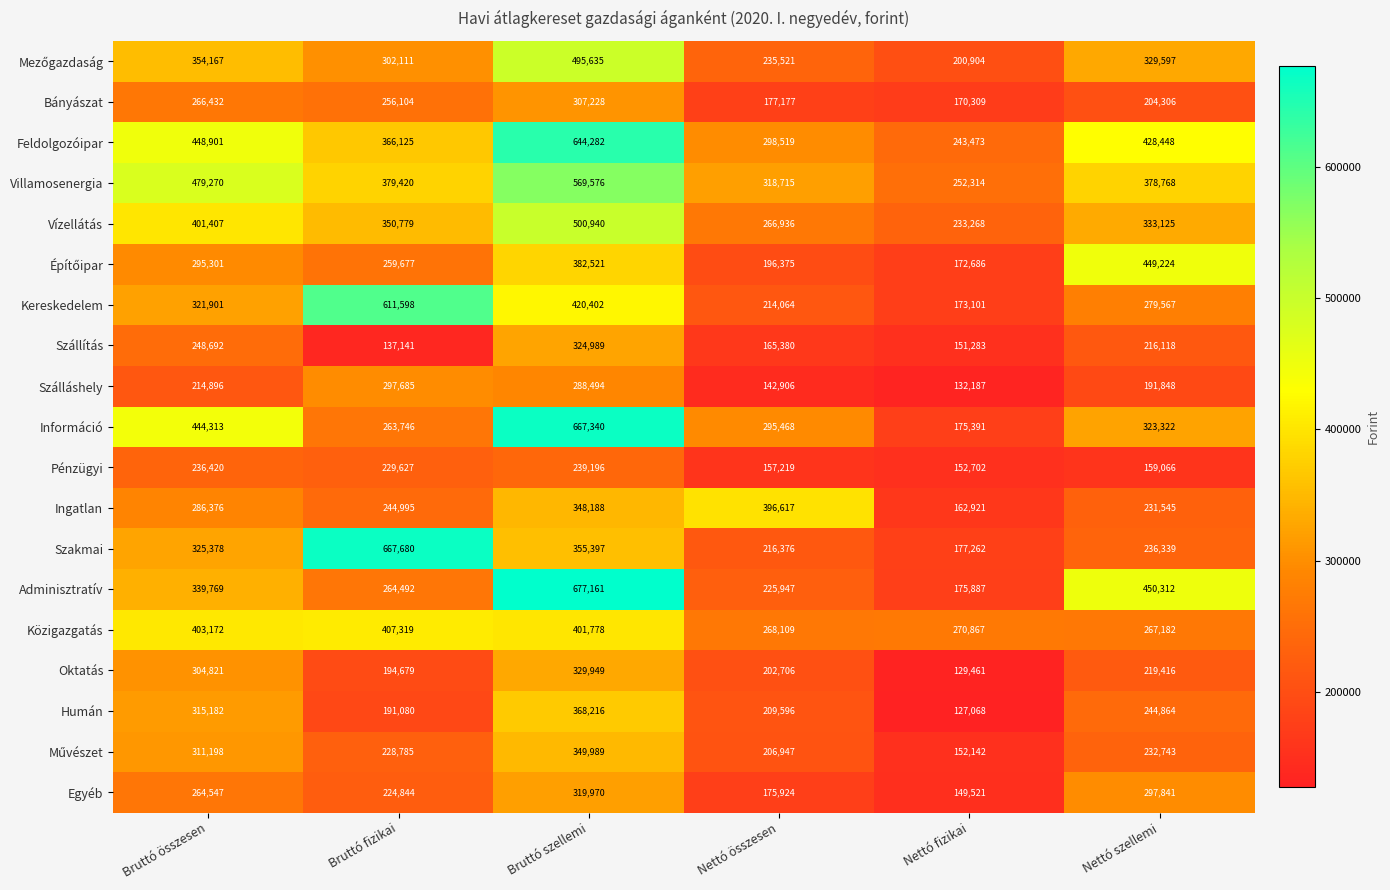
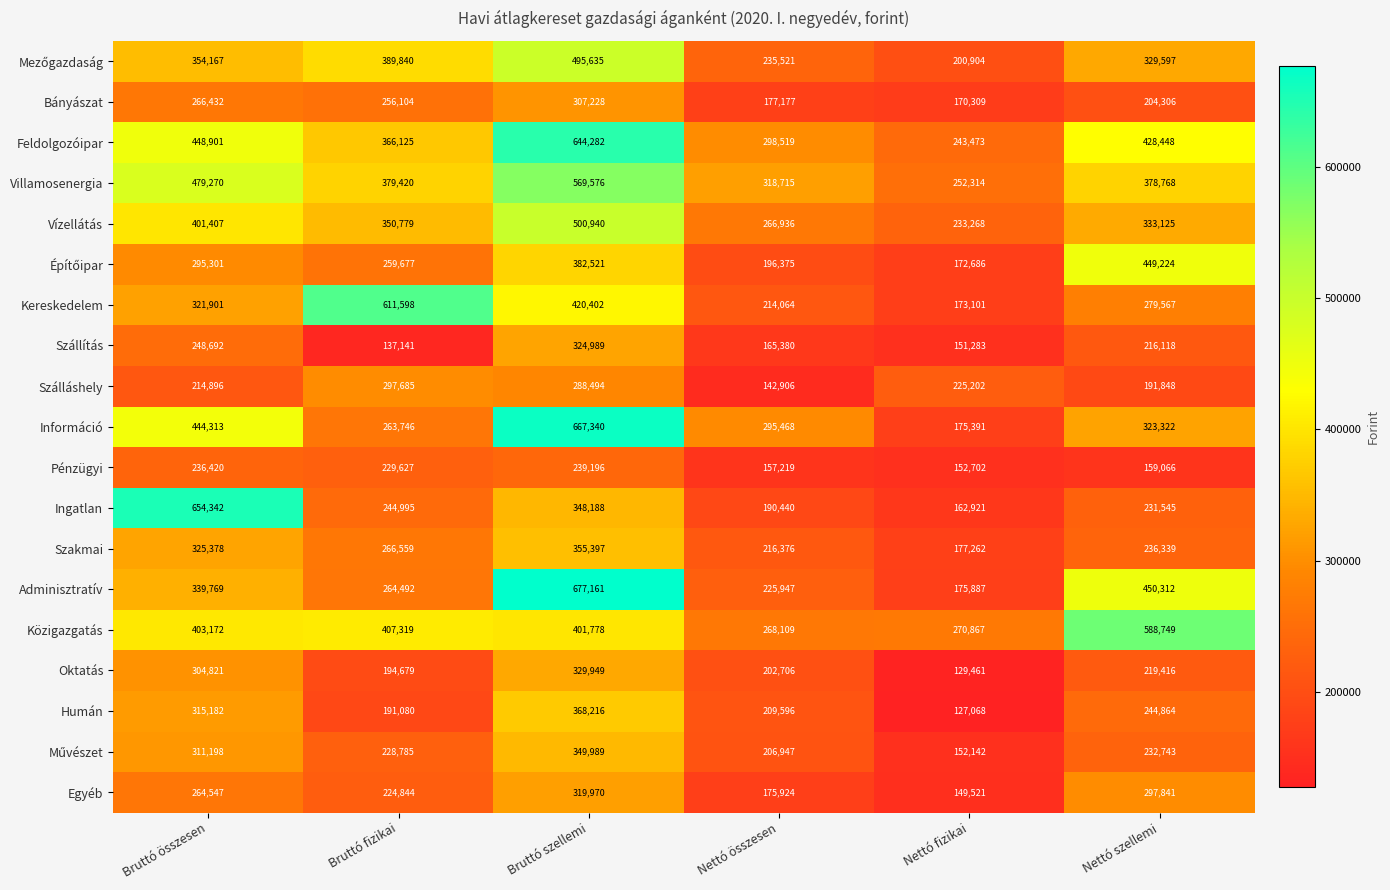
  {
    "Mezőgazdaság": {
      "Bruttó összesen": "354,167",
-     "Bruttó fizikai": "302,111",
+     "Bruttó fizikai": "389,840",
      "Bruttó szellemi": "495,635",
      "Nettó összesen": "235,521",
      "Nettó fizikai": "200,904",
      "Nettó szellemi": "329,597"
    },
    "Bányászat": {
      "Bruttó összesen": "266,432",
      "Bruttó fizikai": "256,104",
      "Bruttó szellemi": "307,228",
      "Nettó összesen": "177,177",
      "Nettó fizikai": "170,309",
      "Nettó szellemi": "204,306"
    },
    "Feldolgozóipar": {
      "Bruttó összesen": "448,901",
      "Bruttó fizikai": "366,125",
      "Bruttó szellemi": "644,282",
      "Nettó összesen": "298,519",
      "Nettó fizikai": "243,473",
      "Nettó szellemi": "428,448"
    },
    "Villamosenergia": {
      "Bruttó összesen": "479,270",
      "Bruttó fizikai": "379,420",
      "Bruttó szellemi": "569,576",
      "Nettó összesen": "318,715",
      "Nettó fizikai": "252,314",
      "Nettó szellemi": "378,768"
    },
    "Vízellátás": {
      "Bruttó összesen": "401,407",
      "Bruttó fizikai": "350,779",
      "Bruttó szellemi": "500,940",
      "Nettó összesen": "266,936",
      "Nettó fizikai": "233,268",
      "Nettó szellemi": "333,125"
    },
    "Építőipar": {
      "Bruttó összesen": "295,301",
      "Bruttó fizikai": "259,677",
      "Bruttó szellemi": "382,521",
      "Nettó összesen": "196,375",
      "Nettó fizikai": "172,686",
      "Nettó szellemi": "449,224"
    },
    "Kereskedelem": {
      "Bruttó összesen": "321,901",
      "Bruttó fizikai": "611,598",
      "Bruttó szellemi": "420,402",
      "Nettó összesen": "214,064",
      "Nettó fizikai": "173,101",
      "Nettó szellemi": "279,567"
    },
    "Szállítás": {
      "Bruttó összesen": "248,692",
      "Bruttó fizikai": "137,141",
      "Bruttó szellemi": "324,989",
      "Nettó összesen": "165,380",
      "Nettó fizikai": "151,283",
      "Nettó szellemi": "216,118"
    },
    "Szálláshely": {
      "Bruttó összesen": "214,896",
      "Bruttó fizikai": "297,685",
      "Bruttó szellemi": "288,494",
      "Nettó összesen": "142,906",
-     "Nettó fizikai": "132,187",
+     "Nettó fizikai": "225,202",
      "Nettó szellemi": "191,848"
    },
    "Információ": {
      "Bruttó összesen": "444,313",
      "Bruttó fizikai": "263,746",
      "Bruttó szellemi": "667,340",
      "Nettó összesen": "295,468",
      "Nettó fizikai": "175,391",
      "Nettó szellemi": "323,322"
    },
    "Pénzügyi": {
      "Bruttó összesen": "236,420",
      "Bruttó fizikai": "229,627",
      "Bruttó szellemi": "239,196",
      "Nettó összesen": "157,219",
      "Nettó fizikai": "152,702",
      "Nettó szellemi": "159,066"
    },
    "Ingatlan": {
-     "Bruttó összesen": "286,376",
+     "Bruttó összesen": "654,342",
      "Bruttó fizikai": "244,995",
      "Bruttó szellemi": "348,188",
-     "Nettó összesen": "396,617",
+     "Nettó összesen": "190,440",
      "Nettó fizikai": "162,921",
      "Nettó szellemi": "231,545"
    },
    "Szakmai": {
      "Bruttó összesen": "325,378",
-     "Bruttó fizikai": "667,680",
+     "Bruttó fizikai": "266,559",
      "Bruttó szellemi": "355,397",
      "Nettó összesen": "216,376",
      "Nettó fizikai": "177,262",
      "Nettó szellemi": "236,339"
    },
    "Adminisztratív": {
      "Bruttó összesen": "339,769",
      "Bruttó fizikai": "264,492",
      "Bruttó szellemi": "677,161",
      "Nettó összesen": "225,947",
      "Nettó fizikai": "175,887",
      "Nettó szellemi": "450,312"
    },
    "Közigazgatás": {
      "Bruttó összesen": "403,172",
      "Bruttó fizikai": "407,319",
      "Bruttó szellemi": "401,778",
      "Nettó összesen": "268,109",
      "Nettó fizikai": "270,867",
-     "Nettó szellemi": "267,182"
+     "Nettó szellemi": "588,749"
    },
    "Oktatás": {
      "Bruttó összesen": "304,821",
      "Bruttó fizikai": "194,679",
      "Bruttó szellemi": "329,949",
      "Nettó összesen": "202,706",
      "Nettó fizikai": "129,461",
      "Nettó szellemi": "219,416"
    },
    "Humán": {
      "Bruttó összesen": "315,182",
      "Bruttó fizikai": "191,080",
      "Bruttó szellemi": "368,216",
      "Nettó összesen": "209,596",
      "Nettó fizikai": "127,068",
      "Nettó szellemi": "244,864"
    },
    "Művészet": {
      "Bruttó összesen": "311,198",
      "Bruttó fizikai": "228,785",
      "Bruttó szellemi": "349,989",
      "Nettó összesen": "206,947",
      "Nettó fizikai": "152,142",
      "Nettó szellemi": "232,743"
    },
    "Egyéb": {
      "Bruttó összesen": "264,547",
      "Bruttó fizikai": "224,844",
      "Bruttó szellemi": "319,970",
      "Nettó összesen": "175,924",
      "Nettó fizikai": "149,521",
      "Nettó szellemi": "297,841"
    }
  }
